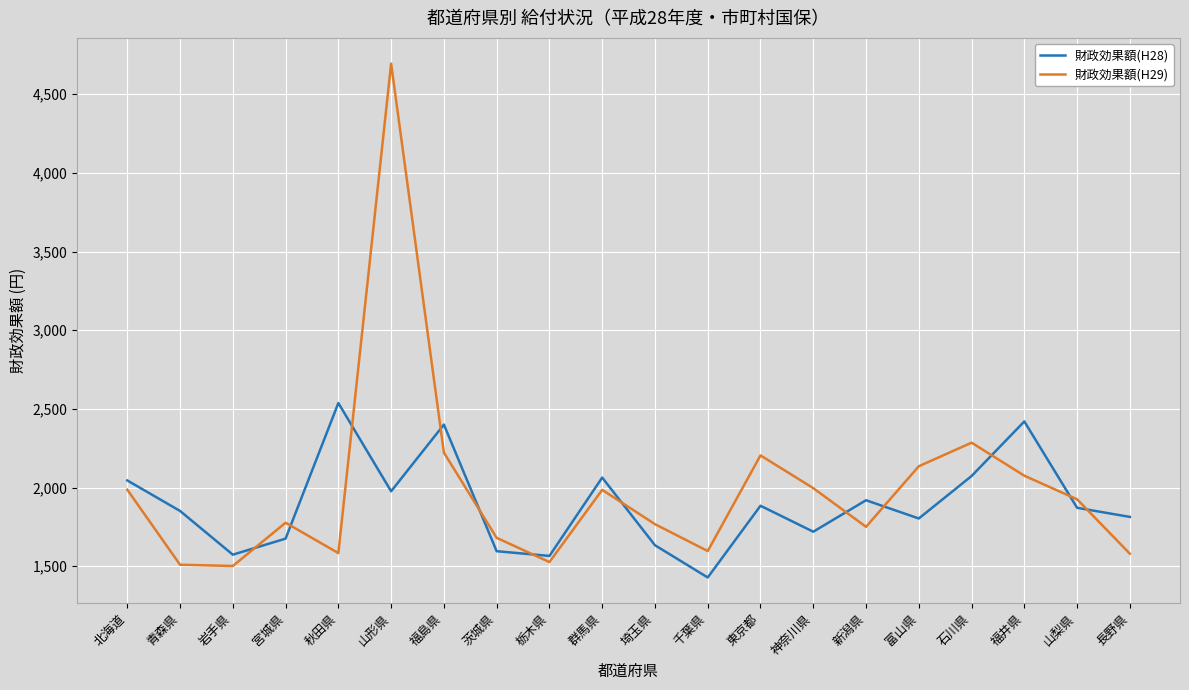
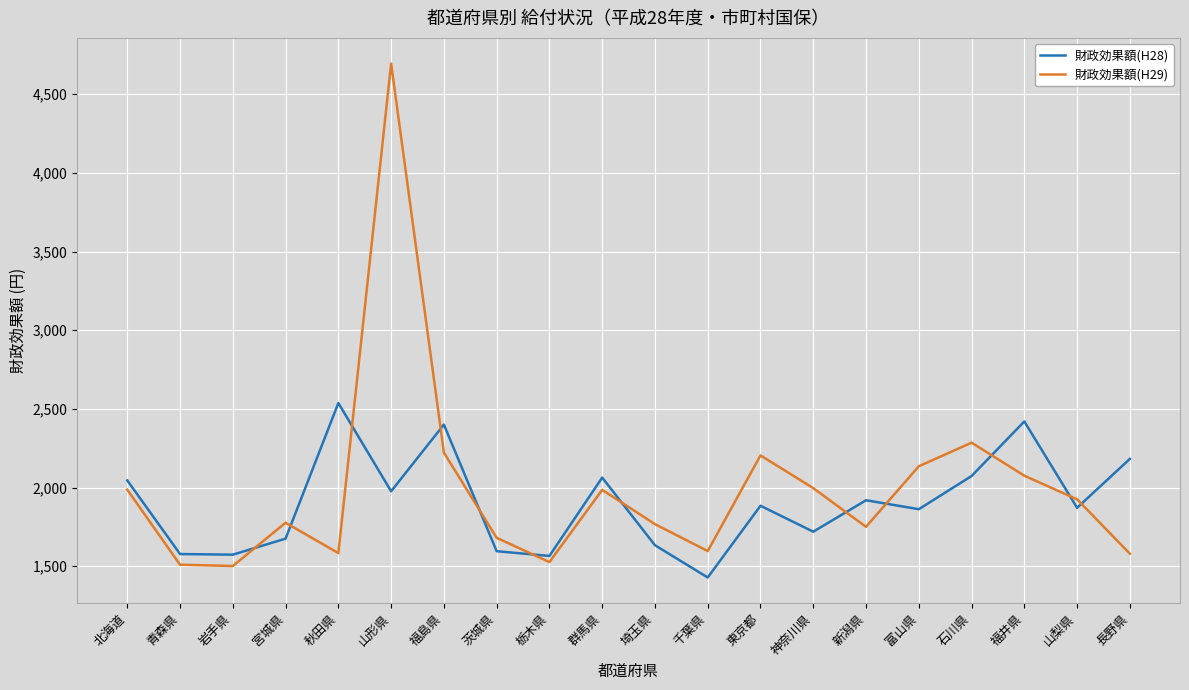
  {
    "財政効果額(H28)": {
      "北海道": "2,050",
-     "青森県": "1,850",
+     "青森県": "1,580",
      "岩手県": "1,570",
      "宮城県": "1,680",
      "秋田県": "2,540",
      "山形県": "1,980",
      "福島県": "2,400",
      "茨城県": "1,600",
      "栃木県": "1,570",
      "群馬県": "2,060",
      "埼玉県": "1,630",
      "千葉県": "1,430",
      "東京都": "1,880",
      "神奈川県": "1,720",
      "新潟県": "1,920",
-     "富山県": "1,800",
+     "富山県": "1,860",
      "石川県": "2,070",
      "福井県": "2,420",
      "山梨県": "1,870",
-     "長野県": "1,810"
+     "長野県": "2,180"
    },
    "財政効果額(H29)": {
      "北海道": "1,990",
      "青森県": "1,510",
      "岩手県": "1,500",
      "宮城県": "1,780",
      "秋田県": "1,580",
      "山形県": "4,700",
      "福島県": "2,220",
      "茨城県": "1,680",
      "栃木県": "1,530",
      "群馬県": "1,990",
      "埼玉県": "1,770",
      "千葉県": "1,600",
      "東京都": "2,200",
      "神奈川県": "2,000",
      "新潟県": "1,750",
      "富山県": "2,140",
      "石川県": "2,290",
      "福井県": "2,080",
      "山梨県": "1,930",
      "長野県": "1,580"
    }
  }
